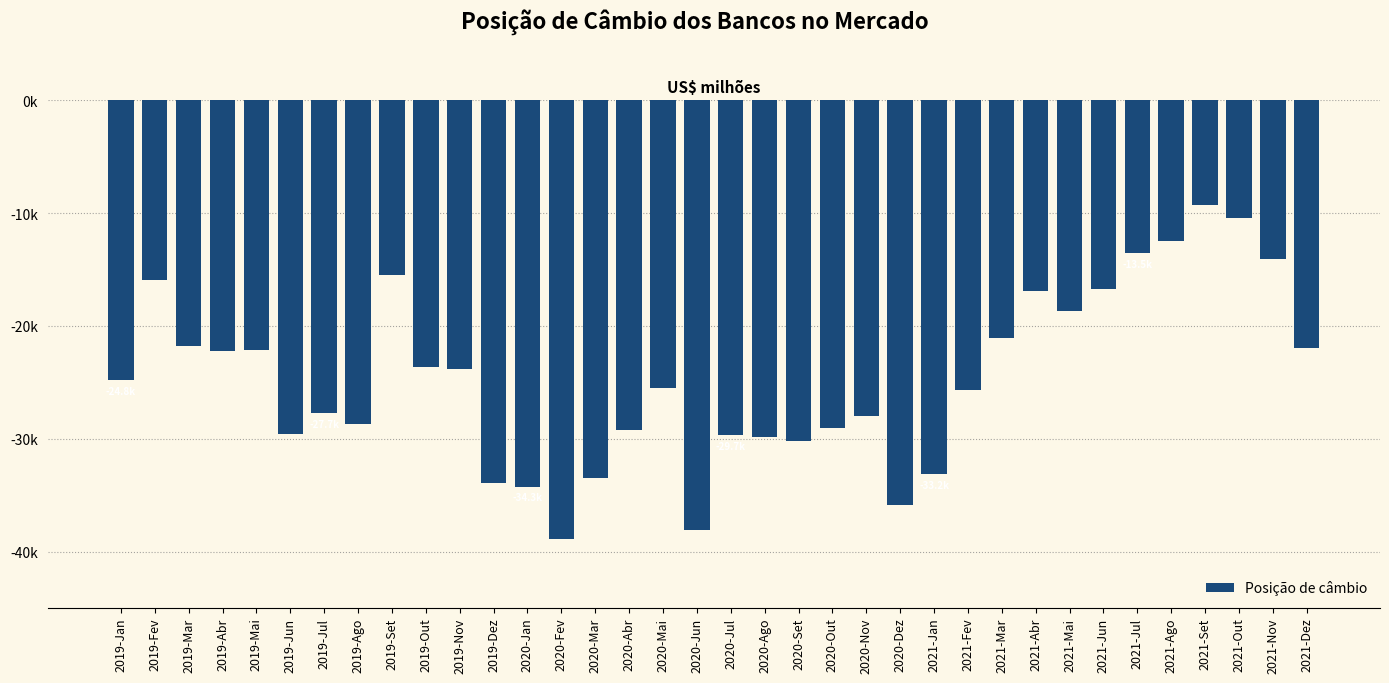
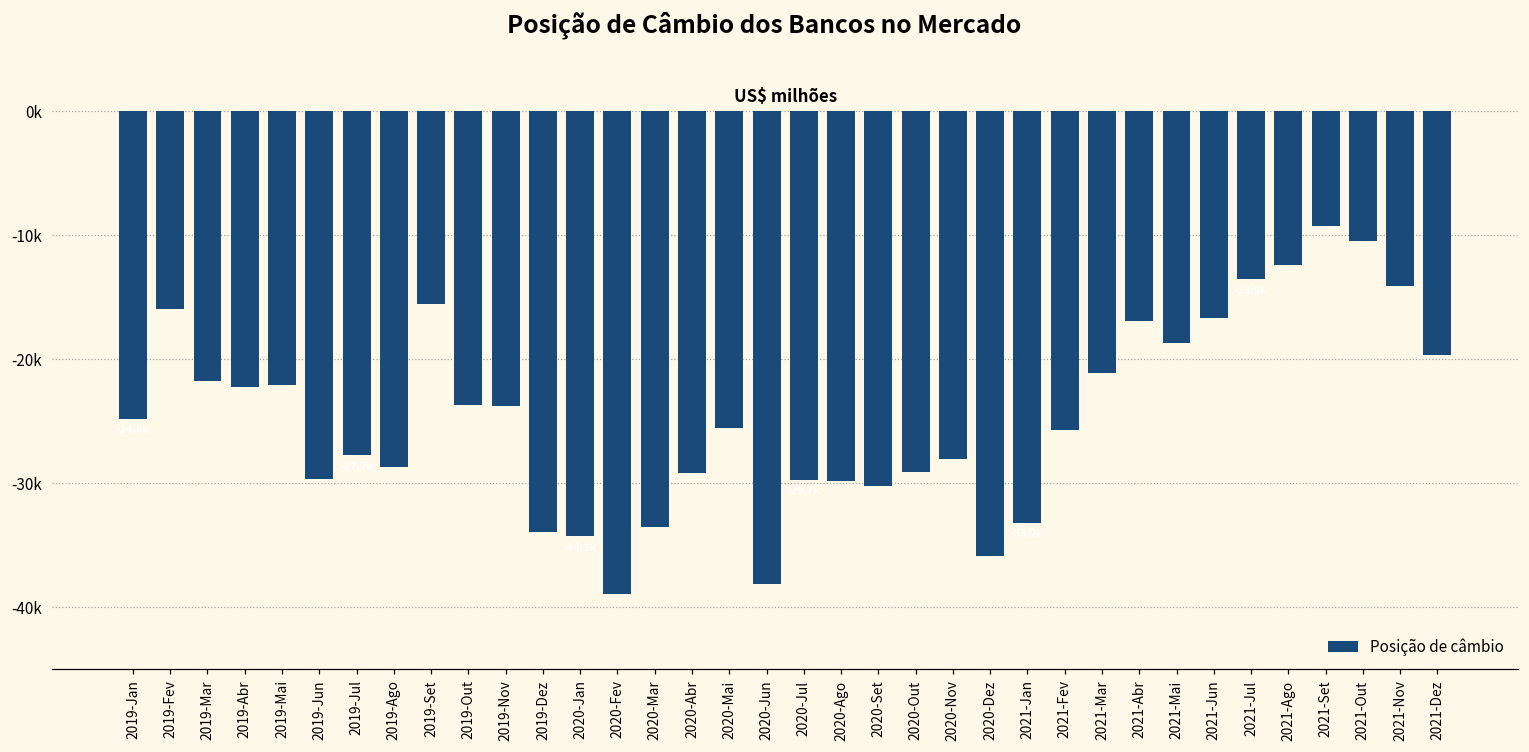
  {
    "2019-Jan": -24800,
    "2019-Fev": -16000,
    "2019-Mar": -21800,
    "2019-Abr": -22200,
    "2019-Mai": -22100,
    "2019-Jun": -29600,
    "2019-Jul": -27700,
    "2019-Ago": -28700,
    "2019-Set": -15500,
    "2019-Out": -23600,
    "2019-Nov": -23800,
    "2019-Dez": -33900,
    "2020-Jan": -34300,
    "2020-Fev": -38900,
    "2020-Mar": -33500,
    "2020-Abr": -29200,
    "2020-Mai": -25500,
    "2020-Jun": -38100,
    "2020-Jul": -29700,
    "2020-Ago": -29800,
    "2020-Set": -30200,
    "2020-Out": -29100,
    "2020-Nov": -28000,
    "2020-Dez": -35900,
    "2021-Jan": -33200,
    "2021-Fev": -25700,
    "2021-Mar": -21100,
    "2021-Abr": -16900,
    "2021-Mai": -18700,
    "2021-Jun": -16700,
    "2021-Jul": -13500,
    "2021-Ago": -12400,
    "2021-Set": -9300,
    "2021-Out": -10500,
    "2021-Nov": -14100,
-   "2021-Dez": -22000
+   "2021-Dez": -19700
  }
